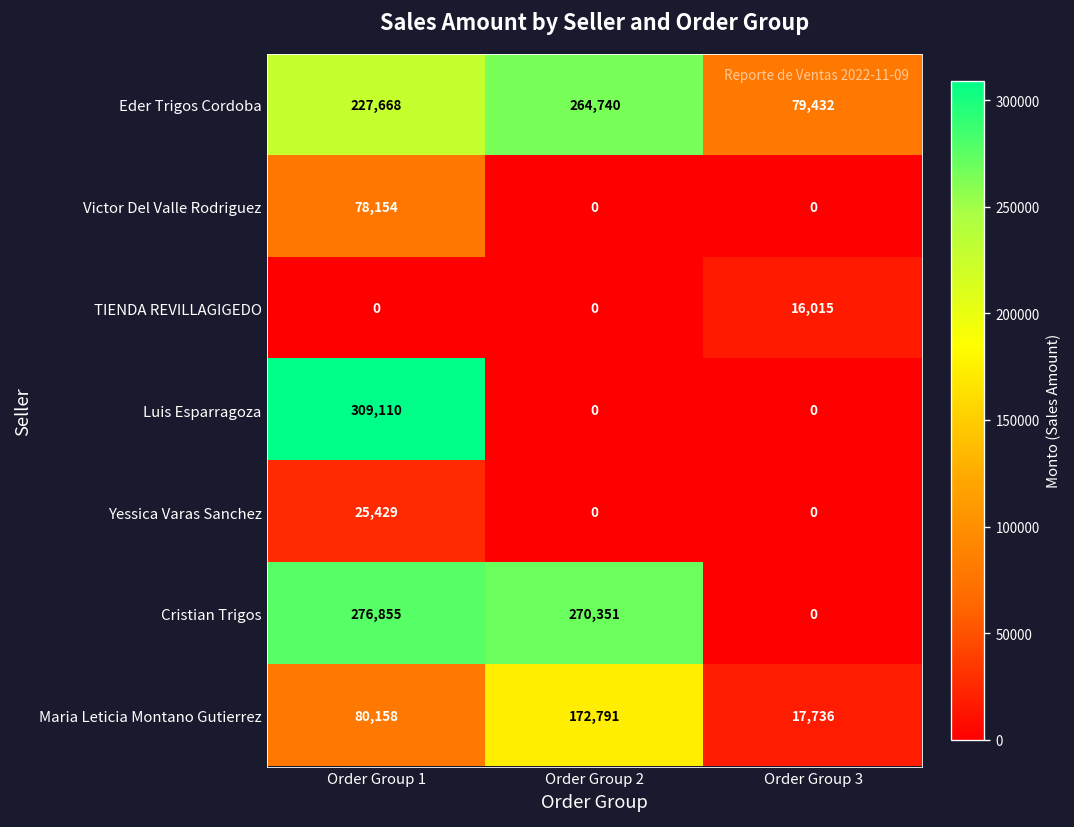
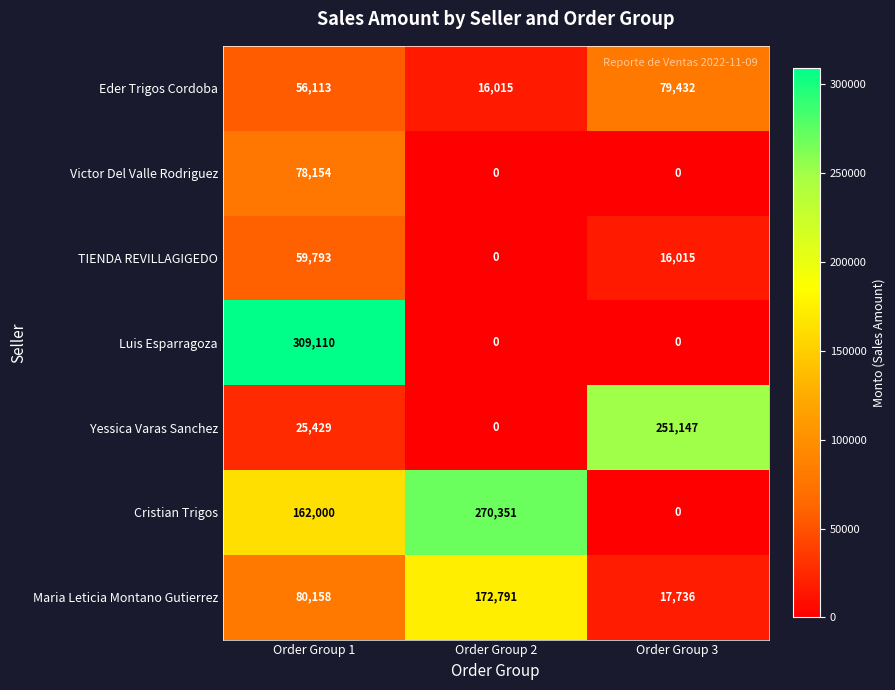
  {
    "Eder Trigos Cordoba": {
-     "Order Group 1": "227,668",
-     "Order Group 2": "264,740"
+     "Order Group 1": "56,113",
+     "Order Group 2": "16,015"
    },
    "Victor Del Valle Rodriguez": {
      "Order Group 1": "78,154",
      "Order Group 2": "0",
      "Order Group 3": "0"
    },
    "TIENDA REVILLAGIGEDO": {
-     "Order Group 1": "0",
+     "Order Group 1": "59,793",
      "Order Group 2": "0",
      "Order Group 3": "16,015"
    },
    "Luis Esparragoza": {
      "Order Group 1": "309,110",
      "Order Group 2": "0",
      "Order Group 3": "0"
    },
    "Yessica Varas Sanchez": {
      "Order Group 1": "25,429",
      "Order Group 2": "0",
-     "Order Group 3": "0"
+     "Order Group 3": "251,147"
    },
    "Cristian Trigos": {
-     "Order Group 1": "276,855",
+     "Order Group 1": "162,000",
      "Order Group 2": "270,351",
      "Order Group 3": "0"
    },
    "Maria Leticia Montano Gutierrez": {
      "Order Group 1": "80,158",
      "Order Group 2": "172,791",
      "Order Group 3": "17,736"
    }
  }
